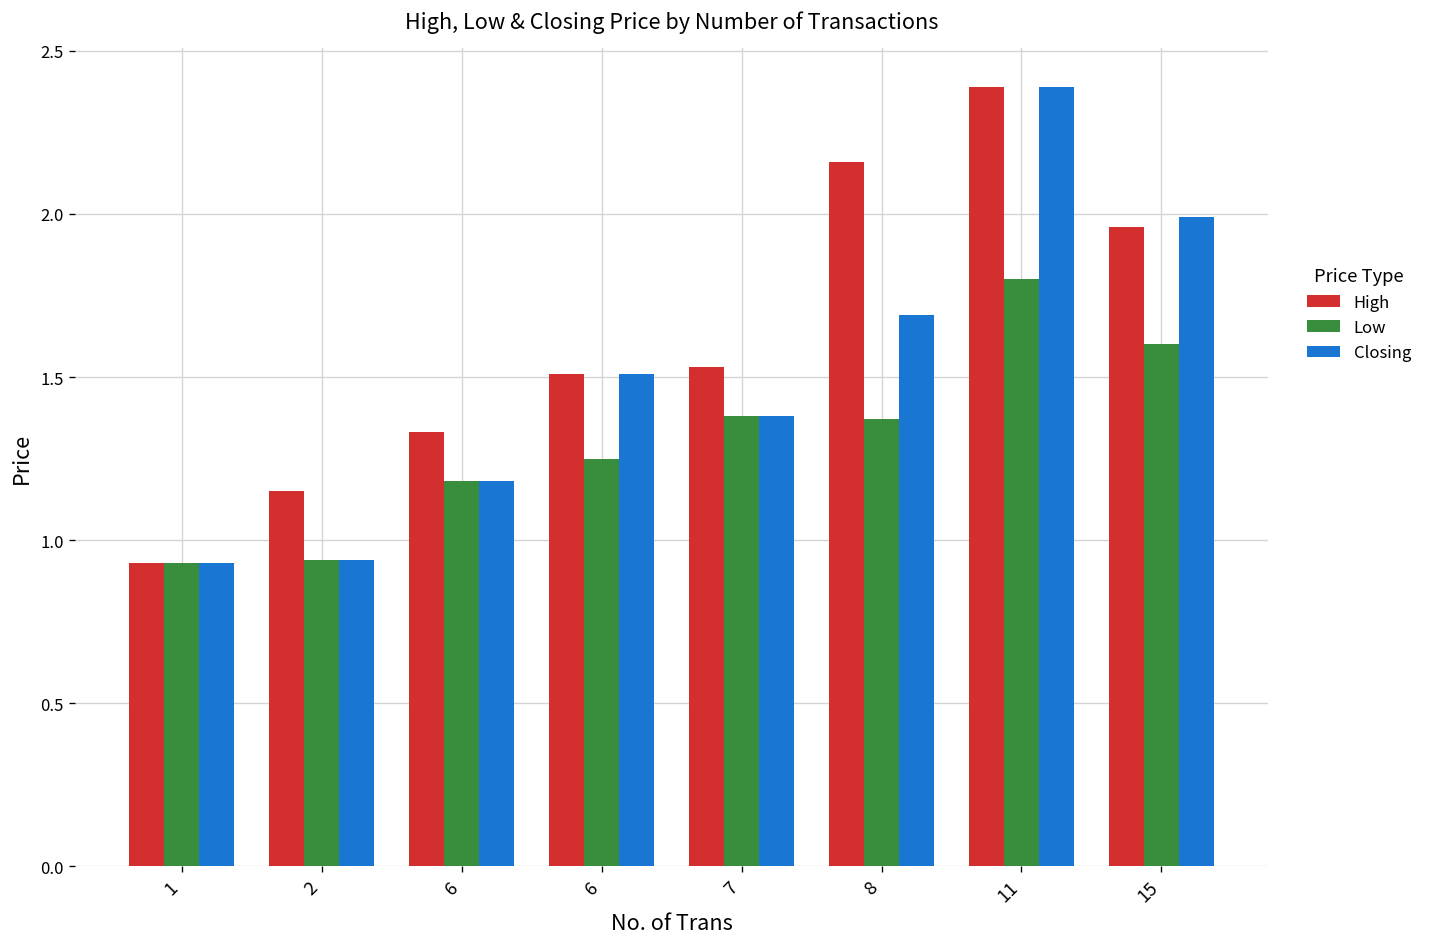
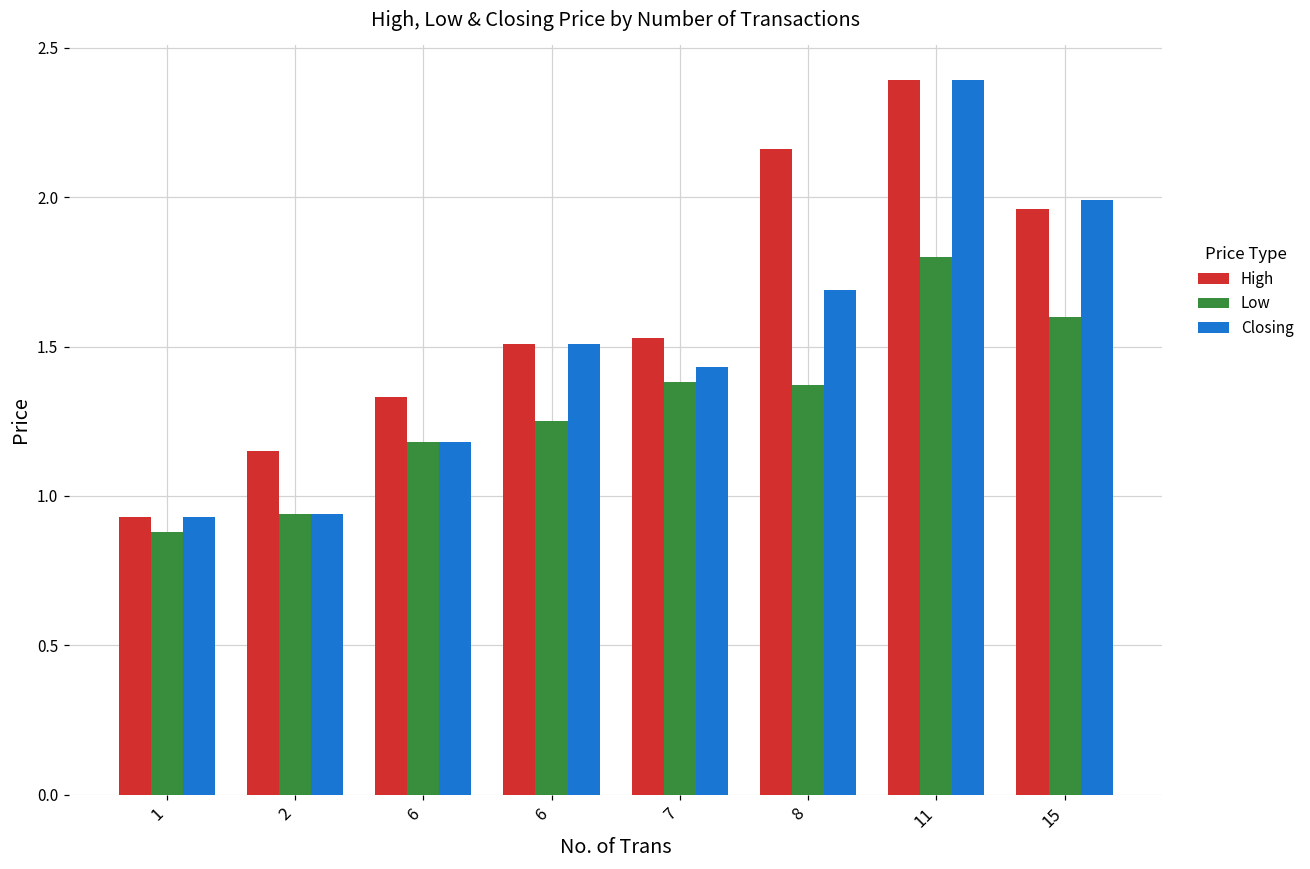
  {
    "High": {
      "1": 0.93,
      "2": 1.15,
      "7": 1.53,
      "8": 2.16,
      "11": 2.39,
      "15": 1.96
    },
    "Low": {
-     "1": 0.93,
+     "1": 0.88,
      "2": 0.94,
      "7": 1.38,
      "8": 1.37,
      "11": 1.80,
      "15": 1.60
    },
    "Closing": {
      "1": 0.93,
      "2": 0.94,
-     "7": 1.38,
+     "7": 1.43,
      "8": 1.69,
      "11": 2.39,
      "15": 1.99
    }
  }
